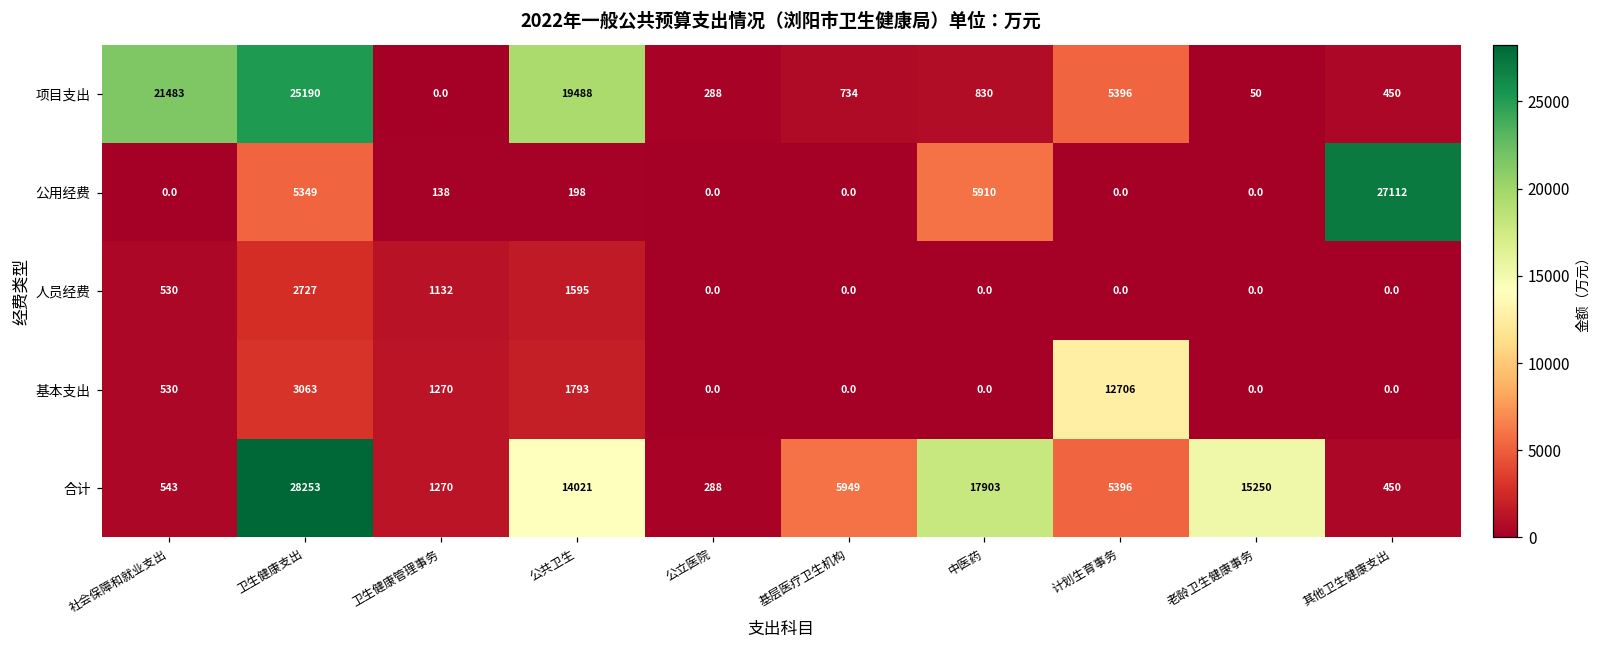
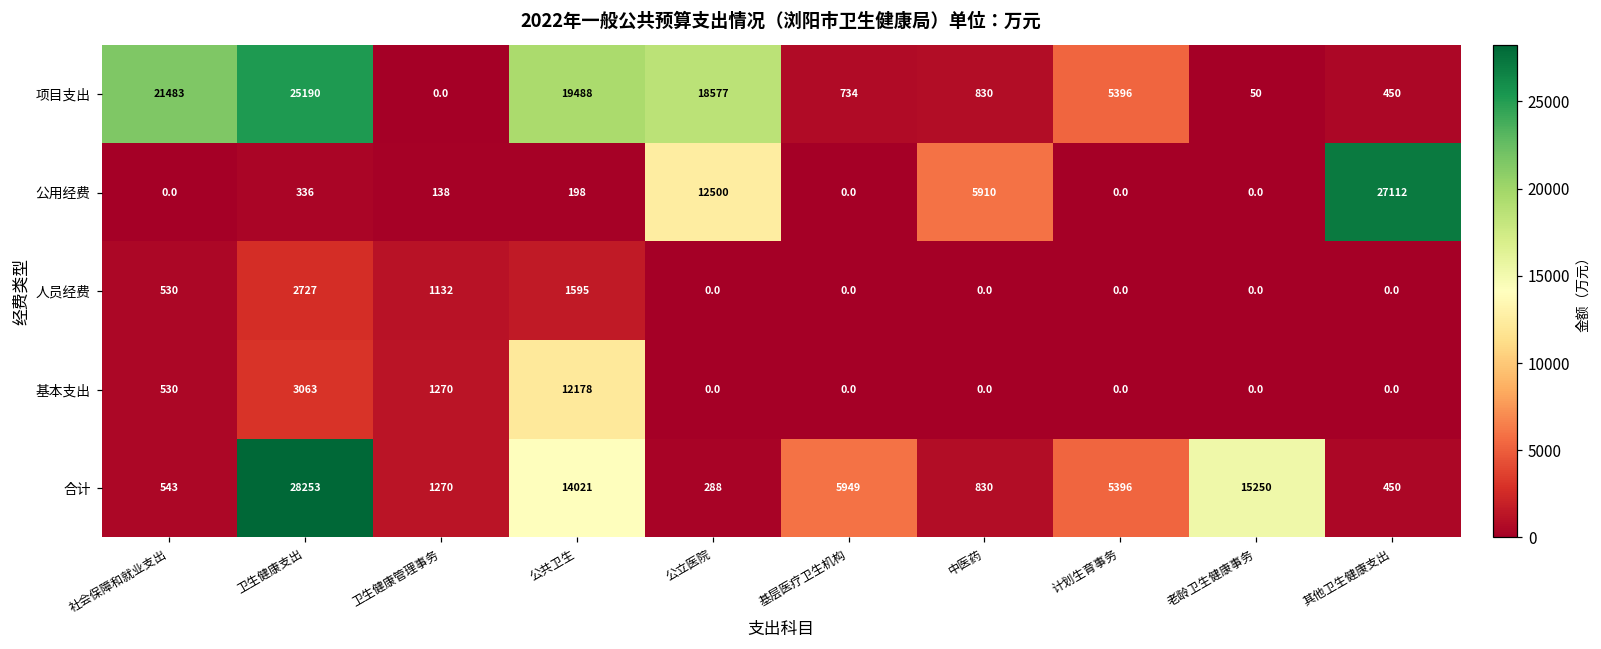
  {
    "项目支出": {
      "社会保障和就业支出": 21483,
      "卫生健康支出": 25190,
      "卫生健康管理事务": 0.0,
      "公共卫生": 19488,
-     "公立医院": 288,
+     "公立医院": 18577,
      "基层医疗卫生机构": 734,
      "中医药": 830,
      "计划生育事务": 5396,
      "老龄卫生健康事务": 50,
      "其他卫生健康支出": 450
    },
    "公用经费": {
      "社会保障和就业支出": 0.0,
-     "卫生健康支出": 5349,
+     "卫生健康支出": 336,
      "卫生健康管理事务": 138,
      "公共卫生": 198,
-     "公立医院": 0.0,
+     "公立医院": 12500,
      "基层医疗卫生机构": 0.0,
      "中医药": 5910,
      "计划生育事务": 0.0,
      "老龄卫生健康事务": 0.0,
      "其他卫生健康支出": 27112
    },
    "人员经费": {
      "社会保障和就业支出": 530,
      "卫生健康支出": 2727,
      "卫生健康管理事务": 1132,
      "公共卫生": 1595,
      "公立医院": 0.0,
      "基层医疗卫生机构": 0.0,
      "中医药": 0.0,
      "计划生育事务": 0.0,
      "老龄卫生健康事务": 0.0,
      "其他卫生健康支出": 0.0
    },
    "基本支出": {
      "社会保障和就业支出": 530,
      "卫生健康支出": 3063,
      "卫生健康管理事务": 1270,
-     "公共卫生": 1793,
+     "公共卫生": 12178,
      "公立医院": 0.0,
      "基层医疗卫生机构": 0.0,
      "中医药": 0.0,
-     "计划生育事务": 12706,
+     "计划生育事务": 0.0,
      "老龄卫生健康事务": 0.0,
      "其他卫生健康支出": 0.0
    },
    "合计": {
      "社会保障和就业支出": 543,
      "卫生健康支出": 28253,
      "卫生健康管理事务": 1270,
      "公共卫生": 14021,
      "公立医院": 288,
      "基层医疗卫生机构": 5949,
-     "中医药": 17903,
+     "中医药": 830,
      "计划生育事务": 5396,
      "老龄卫生健康事务": 15250,
      "其他卫生健康支出": 450
    }
  }
